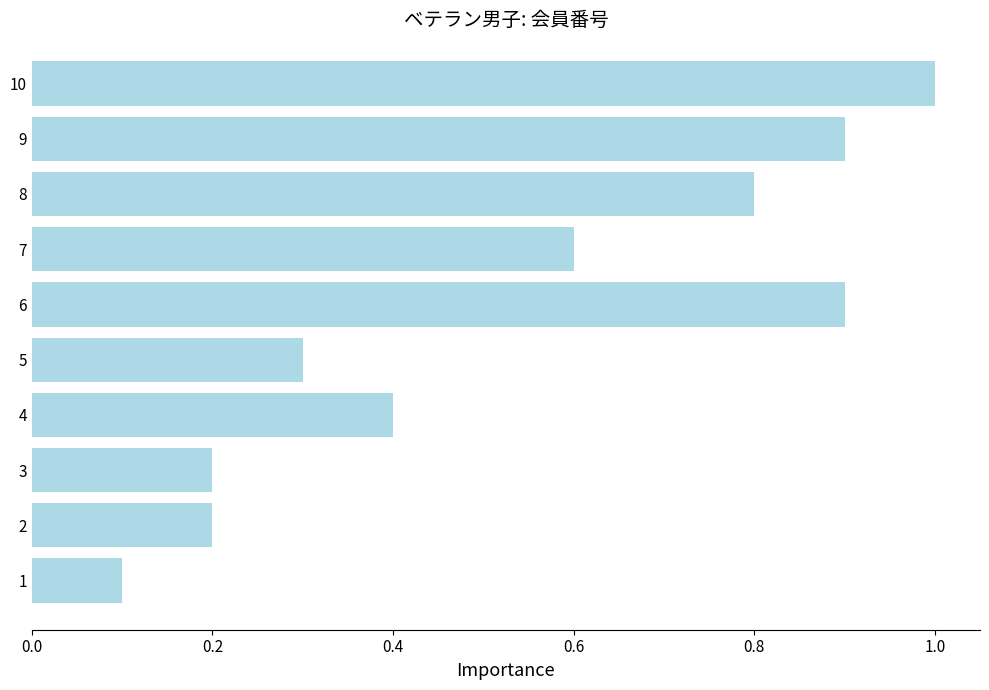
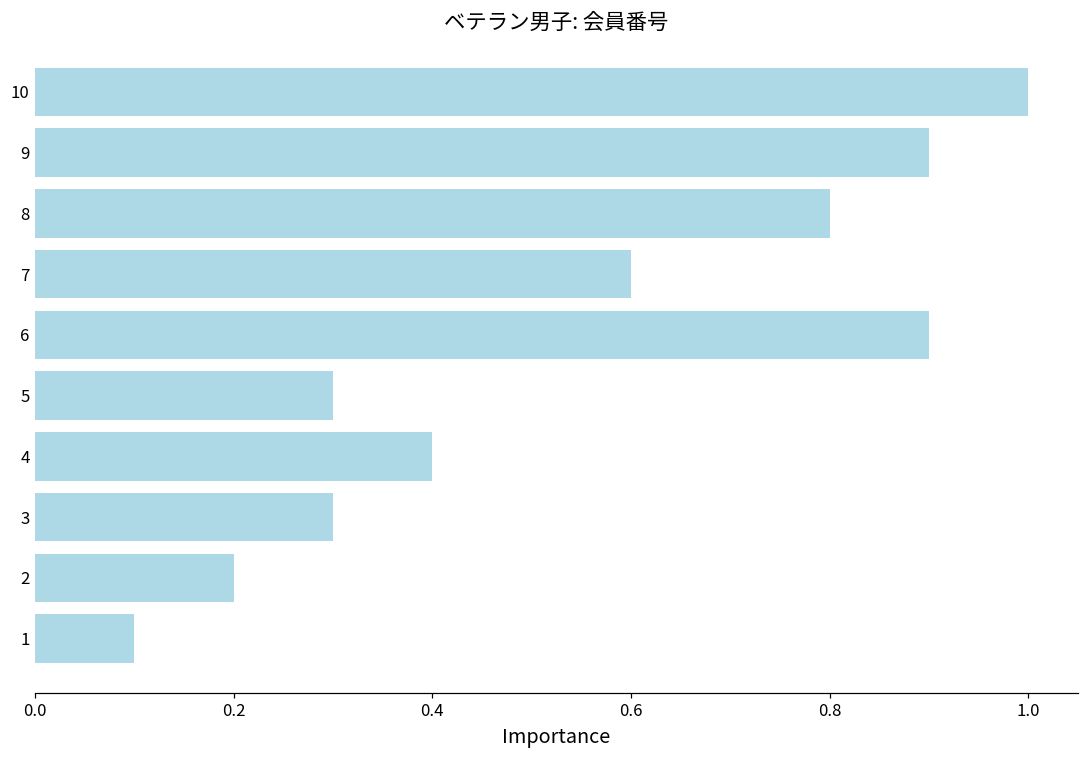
  {
    "10": 1.00,
    "9": 0.90,
    "8": 0.80,
    "7": 0.60,
    "6": 0.90,
    "5": 0.30,
    "4": 0.40,
-   "3": 0.20,
+   "3": 0.30,
    "2": 0.20,
    "1": 0.10
  }
